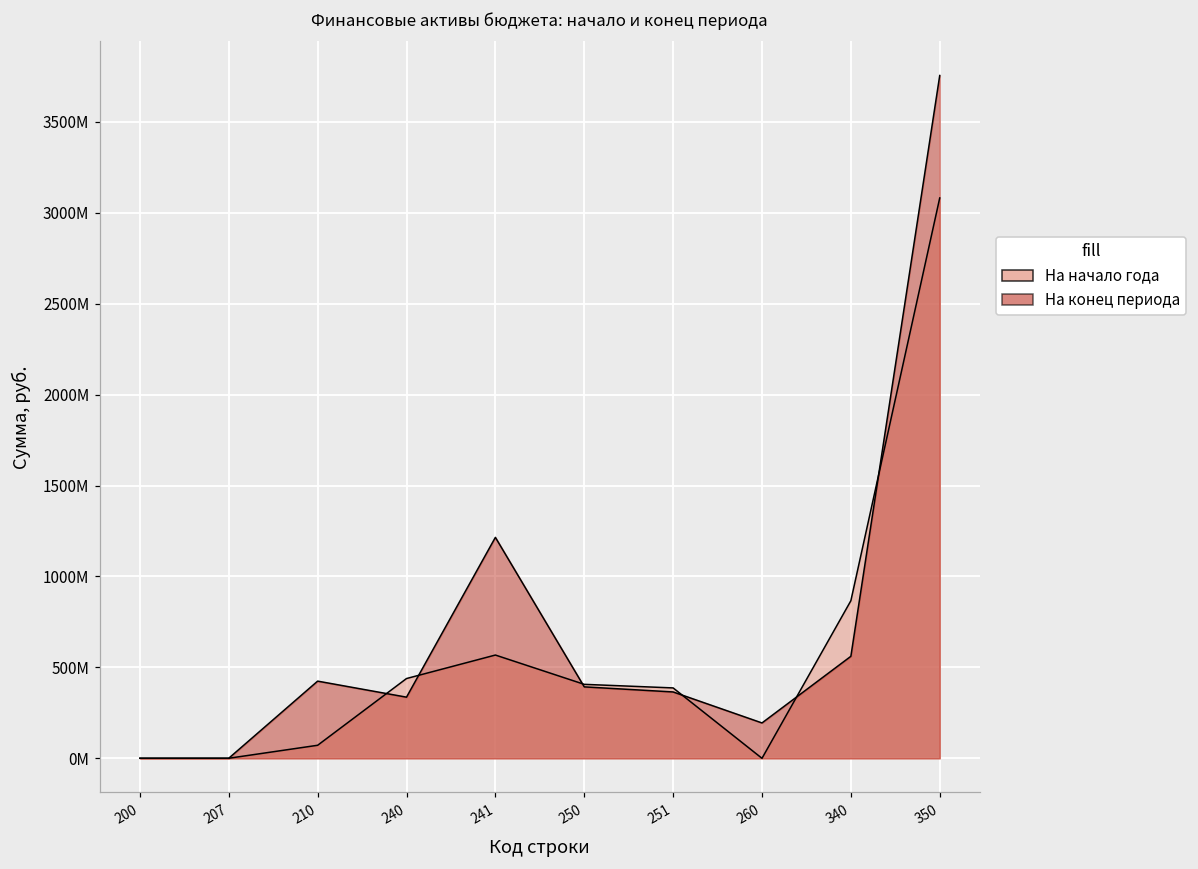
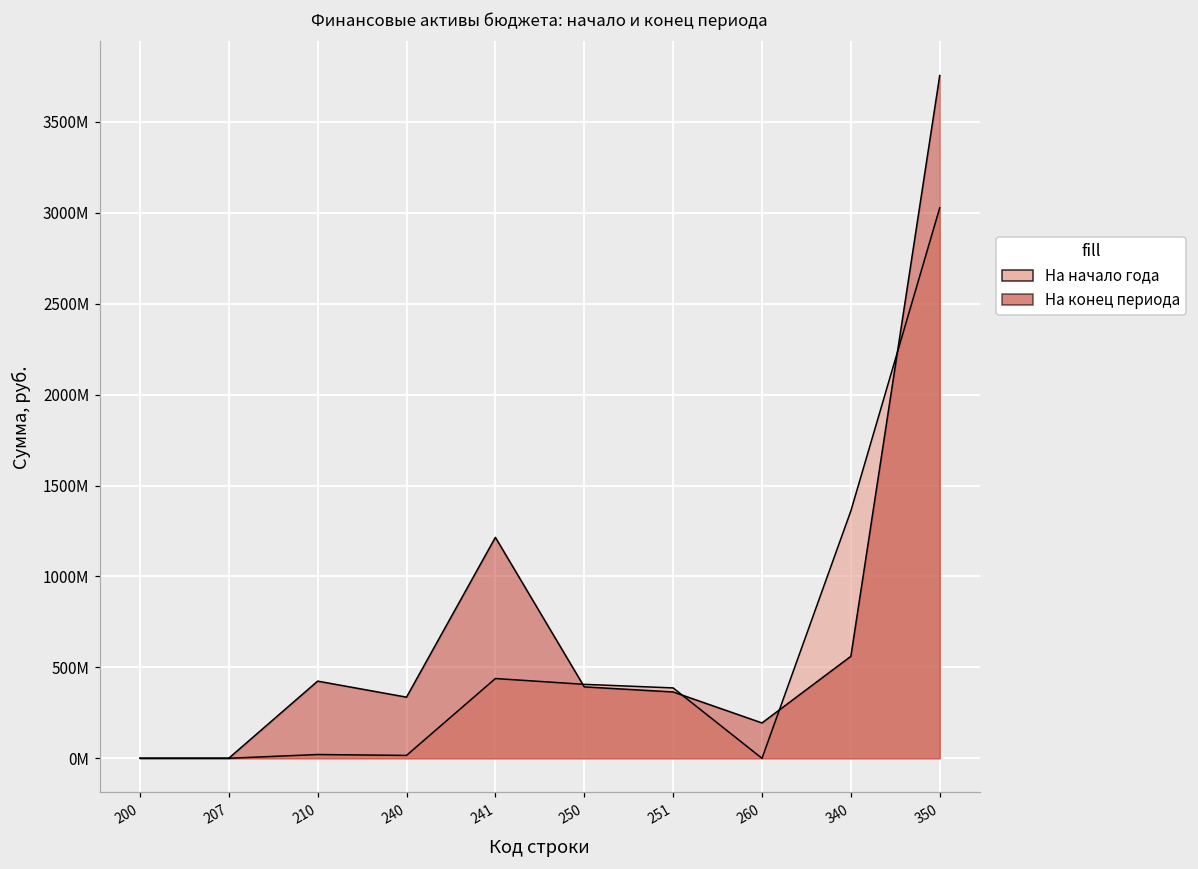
  {
    "На начало года": {
-     "210": 70000000,
-     "240": 440000000,
-     "241": 570000000,
+     "210": 20000000,
+     "240": 20000000,
+     "241": 440000000,
      "251": 390000000,
      "260": 0,
-     "340": 870000000,
-     "350": 3080000000
+     "340": 1360000000,
+     "350": 3030000000
    },
    "На конец периода": {
      "210": 420000000,
      "240": 340000000,
      "241": 1220000000,
      "251": 360000000,
      "260": 190000000,
      "340": 560000000,
      "350": 3750000000
    }
  }
